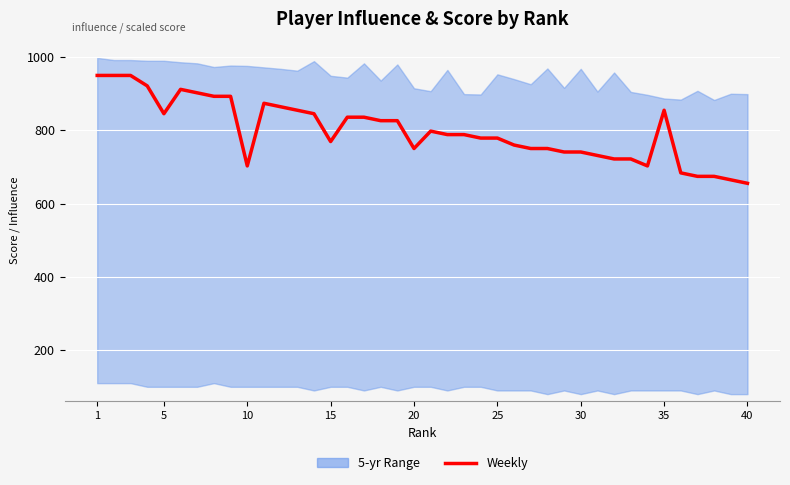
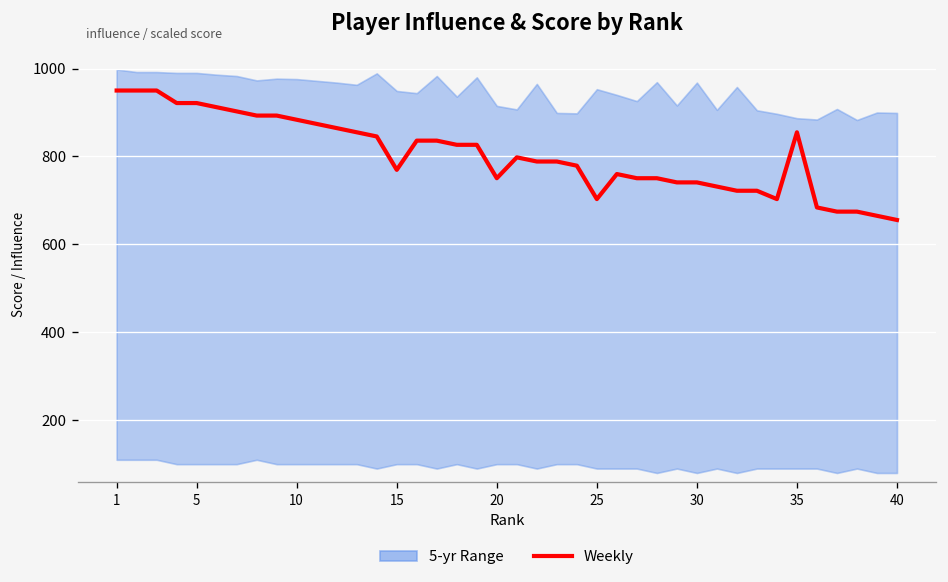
  {
    "Weekly": {
      "1": 950,
-     "5": 850,
-     "10": 700,
+     "5": 920,
+     "10": 880,
      "15": 770,
      "20": 750,
-     "25": 780,
+     "25": 700,
      "30": 740,
      "35": 860,
      "40": 660
    }
  }
